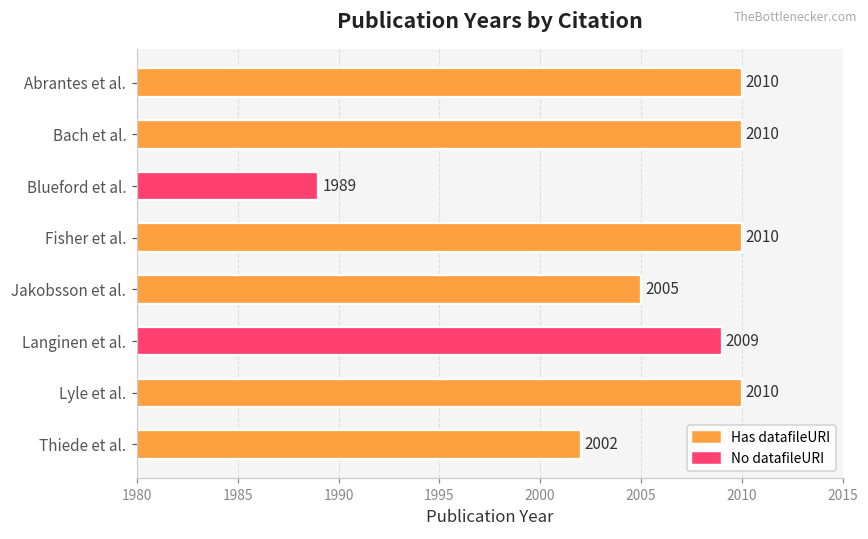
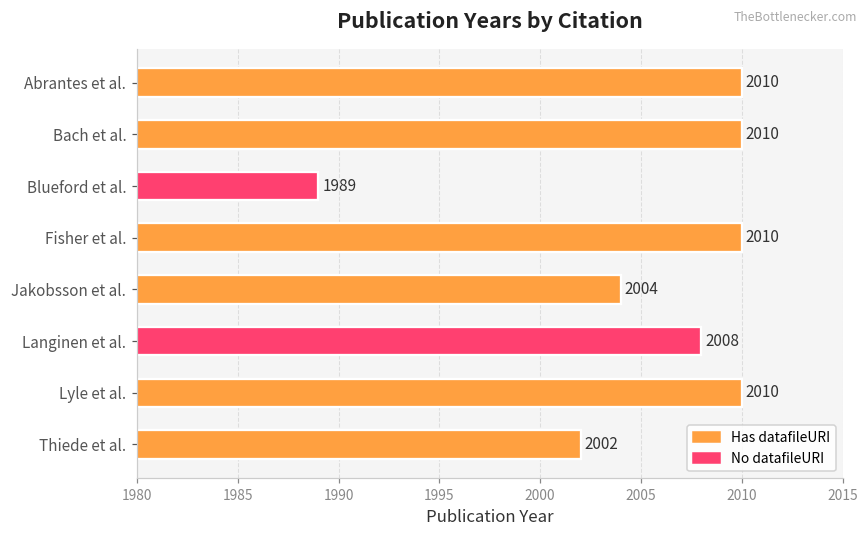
  {
    "Abrantes et al.": 2010,
    "Bach et al.": 2010,
    "Blueford et al.": 1989,
    "Fisher et al.": 2010,
-   "Jakobsson et al.": 2005,
-   "Langinen et al.": 2009,
+   "Jakobsson et al.": 2004,
+   "Langinen et al.": 2008,
    "Lyle et al.": 2010,
    "Thiede et al.": 2002
  }
